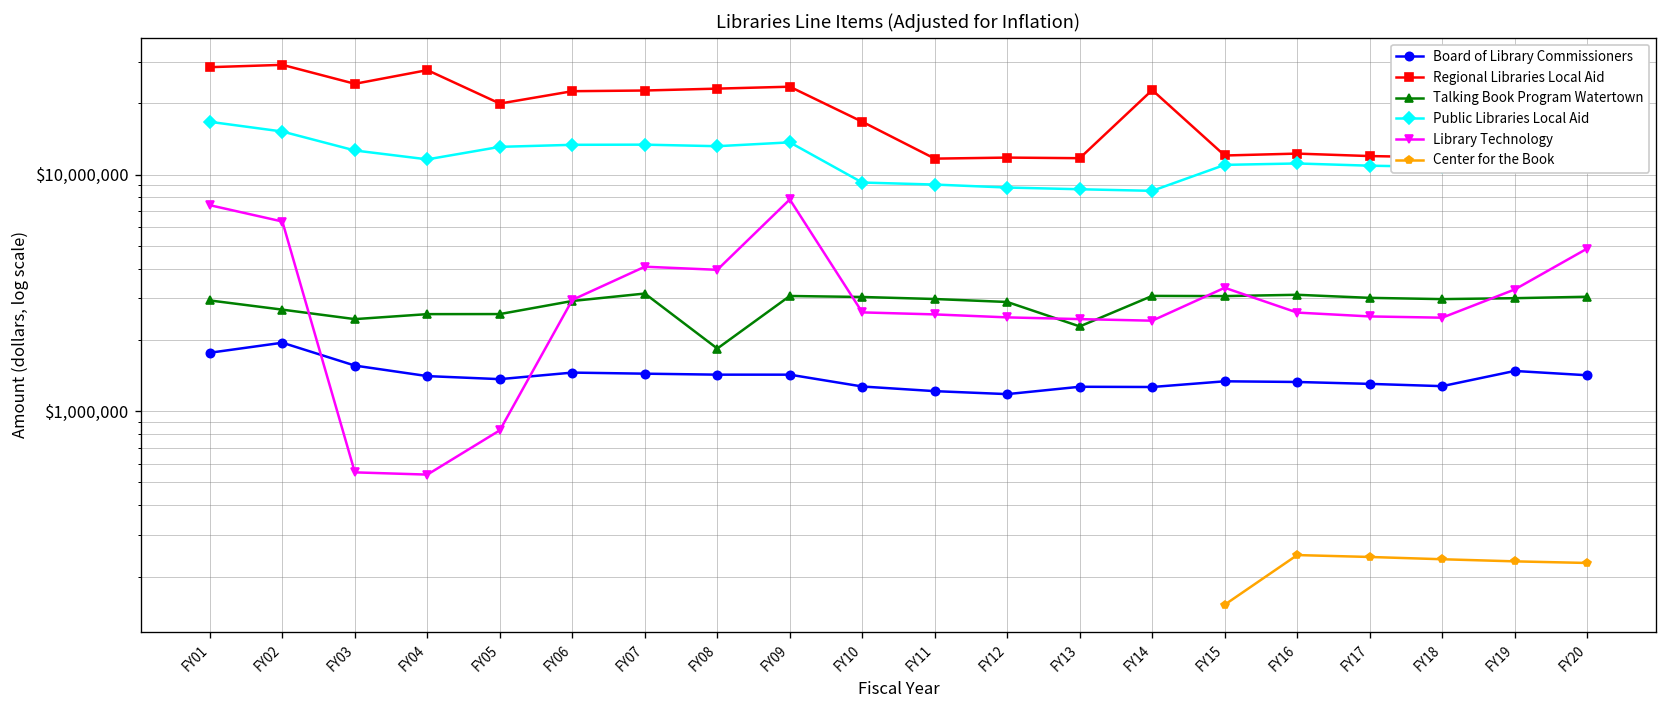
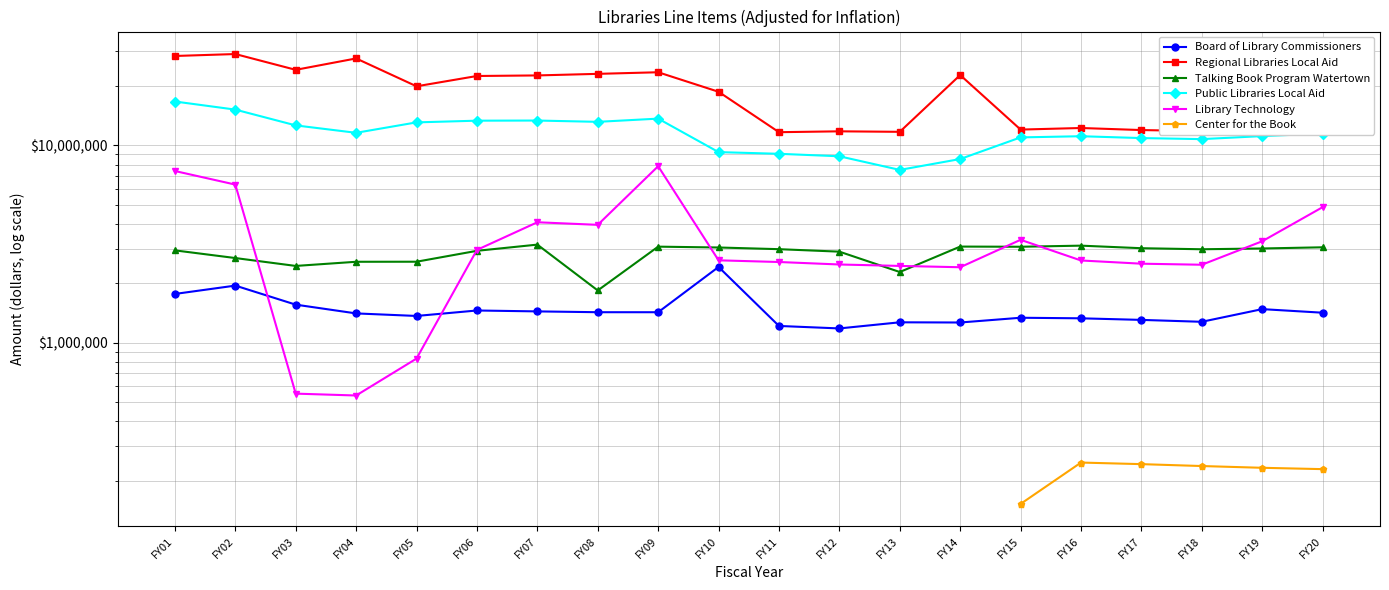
  {
    "Board of Library Commissioners": {
      "FY01": "$1,800,000",
      "FY02": "$1,900,000",
      "FY03": "$1,600,000",
      "FY04": "$1,400,000",
      "FY05": "$1,400,000",
      "FY06": "$1,500,000",
      "FY07": "$1,400,000",
      "FY08": "$1,400,000",
      "FY09": "$1,400,000",
-     "FY10": "$1,300,000",
+     "FY10": "$2,400,000",
      "FY11": "$1,200,000",
      "FY12": "$1,200,000",
      "FY13": "$1,300,000",
      "FY14": "$1,300,000",
      "FY15": "$1,300,000",
      "FY16": "$1,300,000",
      "FY17": "$1,300,000",
      "FY18": "$1,300,000",
      "FY19": "$1,500,000",
      "FY20": "$1,400,000"
    },
    "Regional Libraries Local Aid": {
      "FY01": "$28,000,000",
      "FY02": "$29,000,000",
      "FY03": "$24,000,000",
      "FY04": "$28,000,000",
      "FY05": "$20,000,000",
      "FY06": "$22,000,000",
      "FY07": "$23,000,000",
      "FY08": "$23,000,000",
      "FY09": "$23,000,000",
-     "FY10": "$17,000,000",
+     "FY10": "$19,000,000",
      "FY11": "$12,000,000",
      "FY12": "$12,000,000",
      "FY13": "$12,000,000",
      "FY14": "$23,000,000",
      "FY15": "$12,000,000",
      "FY16": "$12,000,000",
      "FY17": "$12,000,000"
    },
    "Talking Book Program Watertown": {
      "FY01": "$2,900,000",
      "FY02": "$2,700,000",
      "FY03": "$2,400,000",
      "FY04": "$2,600,000",
      "FY05": "$2,600,000",
      "FY07": "$3,100,000",
      "FY08": "$1,800,000",
      "FY09": "$3,100,000",
      "FY10": "$3,000,000",
      "FY11": "$3,000,000",
      "FY12": "$2,900,000",
      "FY13": "$2,300,000",
      "FY14": "$3,100,000",
      "FY15": "$3,100,000",
      "FY16": "$3,100,000",
      "FY17": "$3,000,000",
      "FY18": "$3,000,000",
      "FY19": "$3,000,000",
      "FY20": "$3,000,000"
    },
    "Public Libraries Local Aid": {
      "FY01": "$17,000,000",
      "FY02": "$15,000,000",
      "FY03": "$13,000,000",
      "FY04": "$12,000,000",
      "FY05": "$13,000,000",
      "FY06": "$13,000,000",
      "FY07": "$13,000,000",
      "FY08": "$13,000,000",
      "FY09": "$14,000,000",
      "FY10": "$9,000,000",
      "FY11": "$9,000,000",
      "FY12": "$9,000,000",
-     "FY13": "$9,000,000",
+     "FY13": "$7,500,000",
      "FY14": "$8,500,000",
      "FY15": "$11,000,000",
      "FY16": "$11,000,000",
      "FY17": "$11,000,000",
      "FY18": "$11,000,000",
      "FY19": "$11,000,000"
    },
    "Library Technology": {
      "FY01": "$7,400,000",
      "FY02": "$6,300,000",
      "FY03": "$550,000",
      "FY04": "$540,000",
      "FY05": "$830,000",
      "FY07": "$4,100,000",
      "FY08": "$4,000,000",
      "FY09": "$7,800,000",
      "FY10": "$2,600,000",
      "FY11": "$2,600,000",
      "FY12": "$2,500,000",
      "FY13": "$2,400,000",
      "FY14": "$2,400,000",
      "FY15": "$3,300,000",
      "FY16": "$2,600,000",
      "FY17": "$2,500,000",
      "FY18": "$2,500,000",
      "FY19": "$3,300,000",
      "FY20": "$4,900,000"
    },
    "Center for the Book": {
      "FY15": "$150,000",
      "FY16": "$250,000",
      "FY17": "$240,000",
      "FY18": "$240,000",
      "FY19": "$230,000",
      "FY20": "$230,000"
    }
  }
